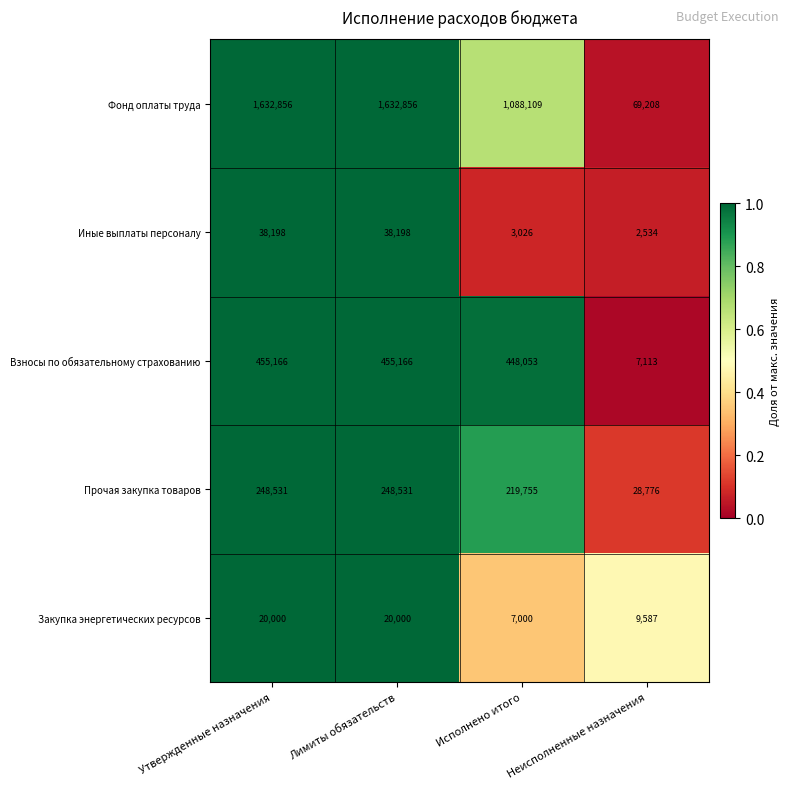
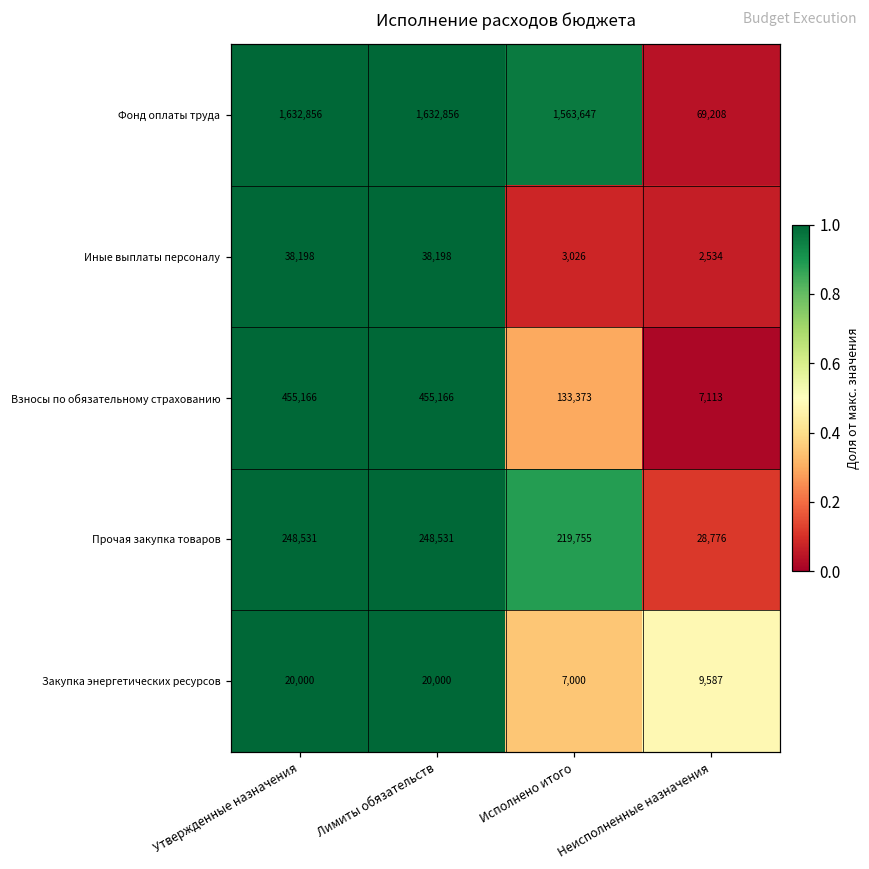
  {
    "Фонд оплаты труда": {
      "Утвержденные назначения": "1,632,856",
      "Лимиты обязательств": "1,632,856",
-     "Исполнено итого": "1,088,109",
+     "Исполнено итого": "1,563,647",
      "Неисполненные назначения": "69,208"
    },
    "Иные выплаты персоналу": {
      "Утвержденные назначения": "38,198",
      "Лимиты обязательств": "38,198",
      "Исполнено итого": "3,026",
      "Неисполненные назначения": "2,534"
    },
    "Взносы по обязательному страхованию": {
      "Утвержденные назначения": "455,166",
      "Лимиты обязательств": "455,166",
-     "Исполнено итого": "448,053",
+     "Исполнено итого": "133,373",
      "Неисполненные назначения": "7,113"
    },
    "Прочая закупка товаров": {
      "Утвержденные назначения": "248,531",
      "Лимиты обязательств": "248,531",
      "Исполнено итого": "219,755",
      "Неисполненные назначения": "28,776"
    },
    "Закупка энергетических ресурсов": {
      "Утвержденные назначения": "20,000",
      "Лимиты обязательств": "20,000",
      "Исполнено итого": "7,000",
      "Неисполненные назначения": "9,587"
    }
  }
